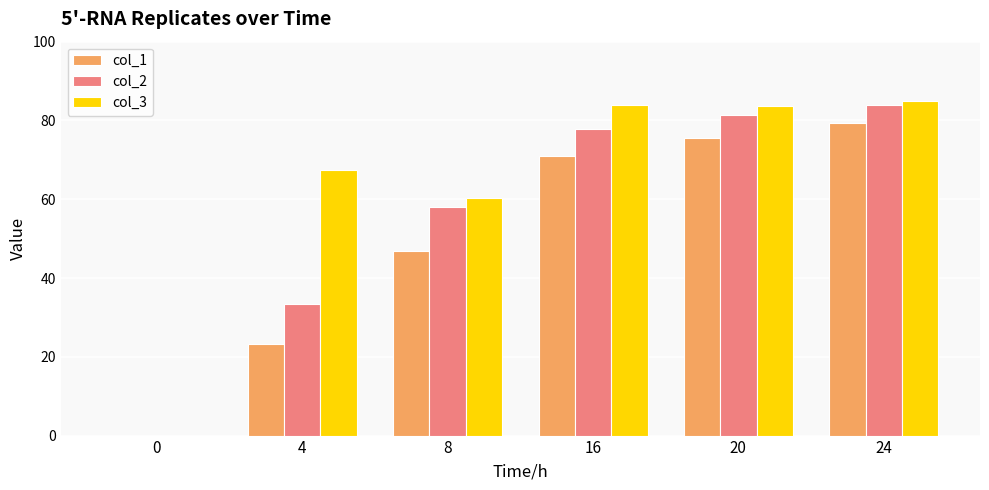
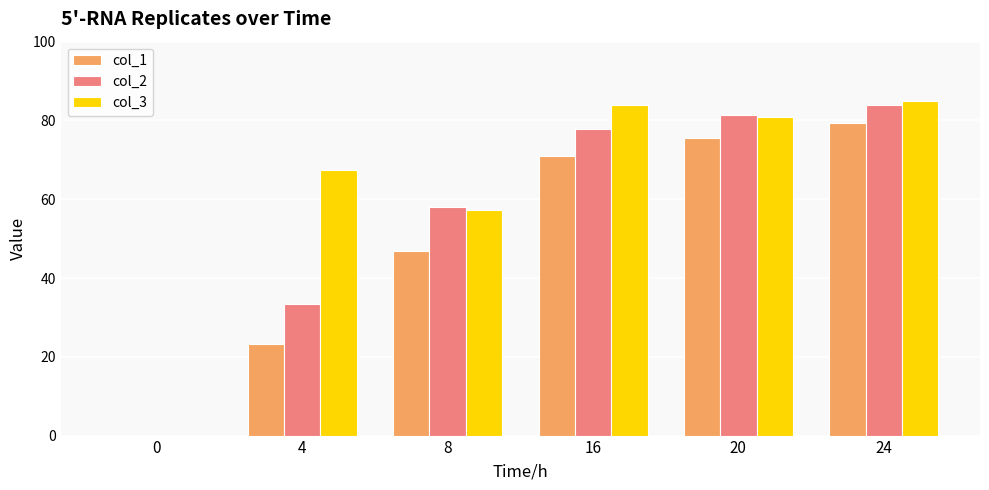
  {
    "col_3": {
      "0": 0,
      "4": 67,
-     "8": 60,
+     "8": 57,
      "16": 84,
-     "20": 84,
+     "20": 81,
      "24": 85
    }
  }
